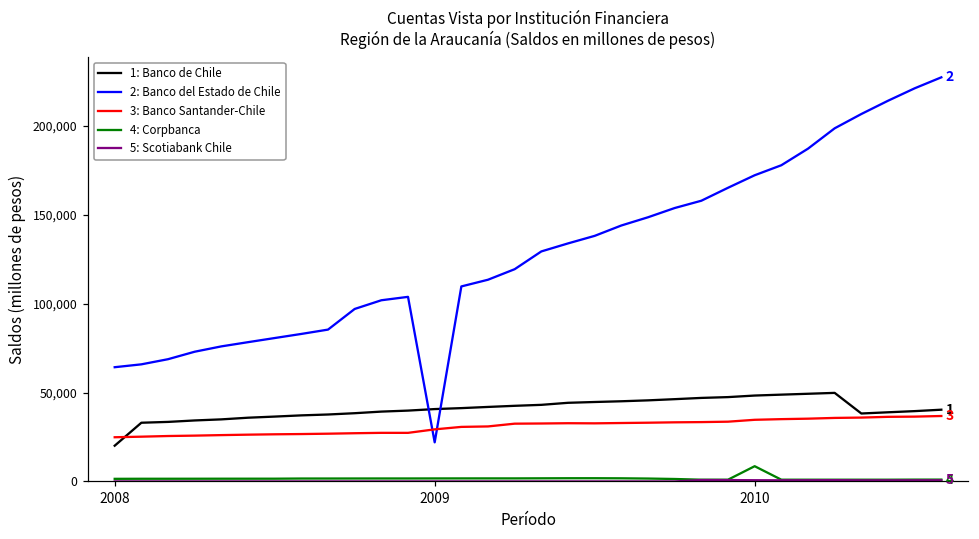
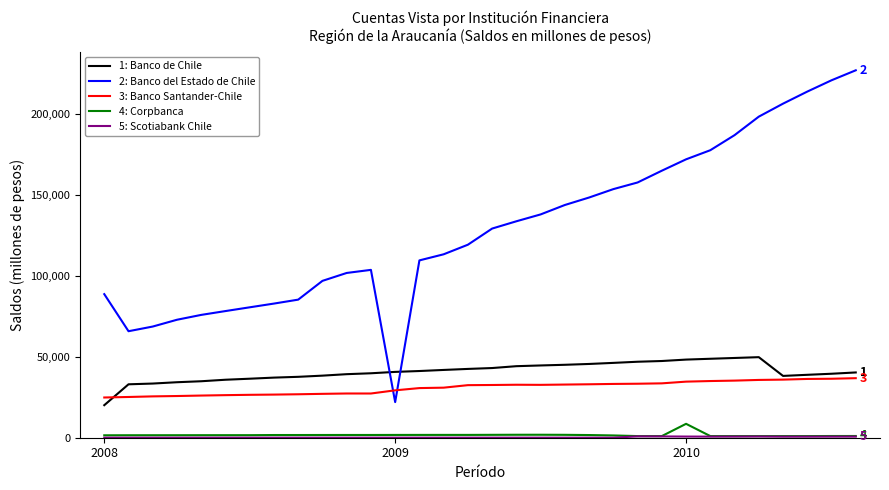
  {
    "1: Banco de Chile": {
      "2008": "20,000",
      "2009": "41,000",
      "2010": "48,000"
    },
    "2: Banco del Estado de Chile": {
-     "2008": "64,000",
+     "2008": "89,000",
      "2009": "22,000",
      "2010": "172,000"
    },
    "3: Banco Santander-Chile": {
      "2008": "25,000",
      "2009": "29,000",
      "2010": "35,000"
    },
    "4: Corpbanca": {
      "2009": "2,000",
      "2010": "9,000"
    },
    "5: Scotiabank Chile": {
      "2009": "0",
      "2010": "1,000"
    }
  }
